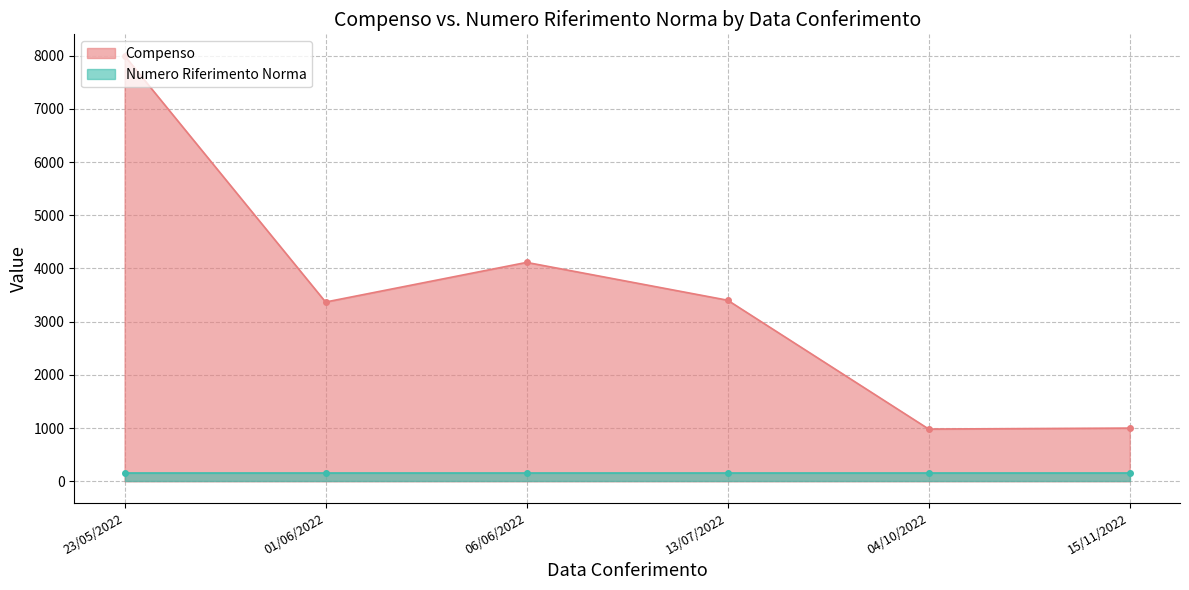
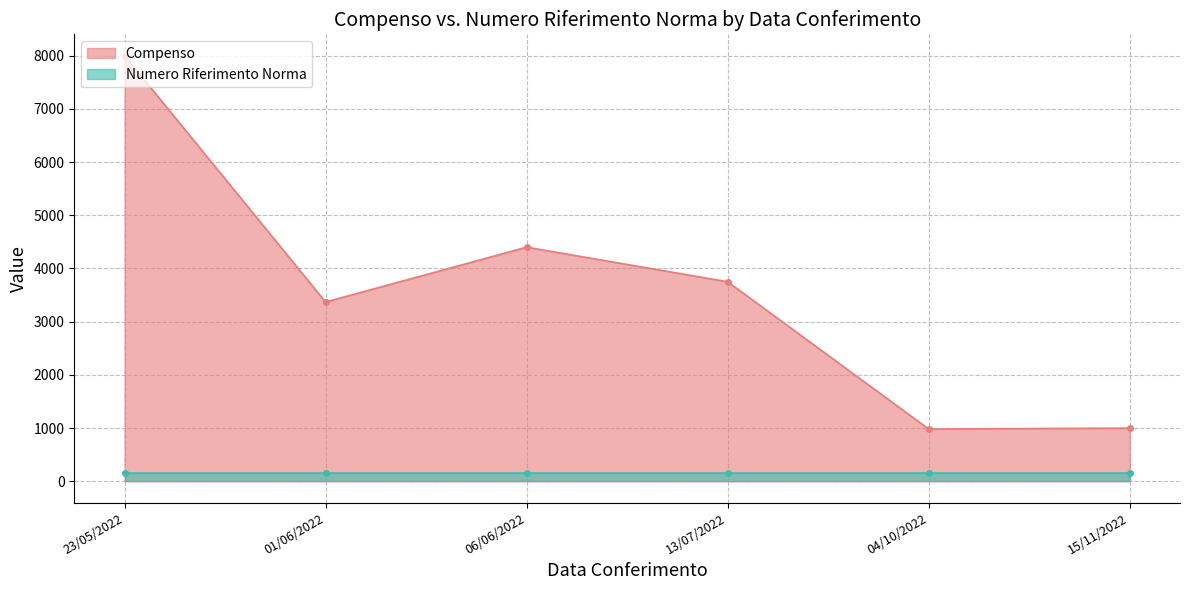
  {
    "Compenso": {
      "01/06/2022": 3400,
-     "06/06/2022": 4100,
-     "13/07/2022": 3400,
+     "06/06/2022": 4400,
+     "13/07/2022": 3800,
      "04/10/2022": 1000,
      "15/11/2022": 1000
    },
    "Numero Riferimento Norma": {
      "23/05/2022": 200,
      "01/06/2022": 200,
      "06/06/2022": 200,
      "13/07/2022": 200,
      "04/10/2022": 200,
      "15/11/2022": 200
    }
  }
